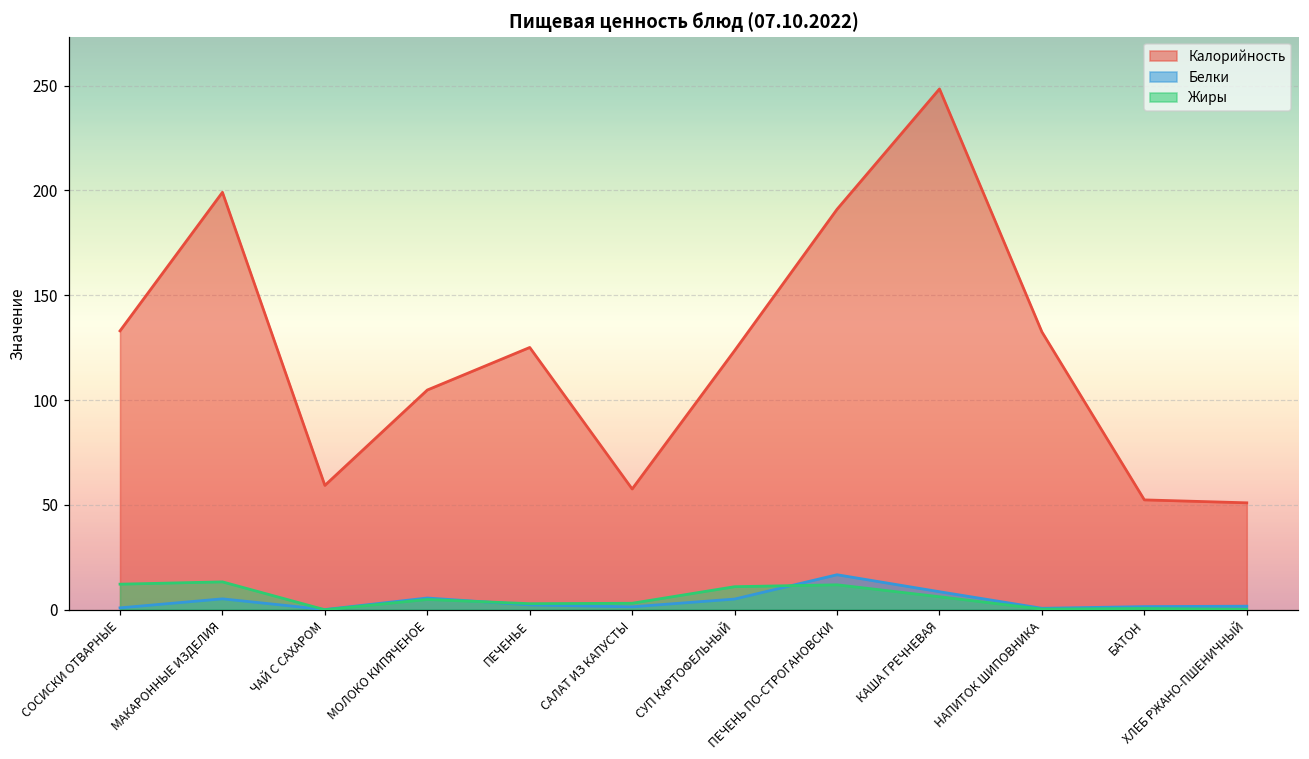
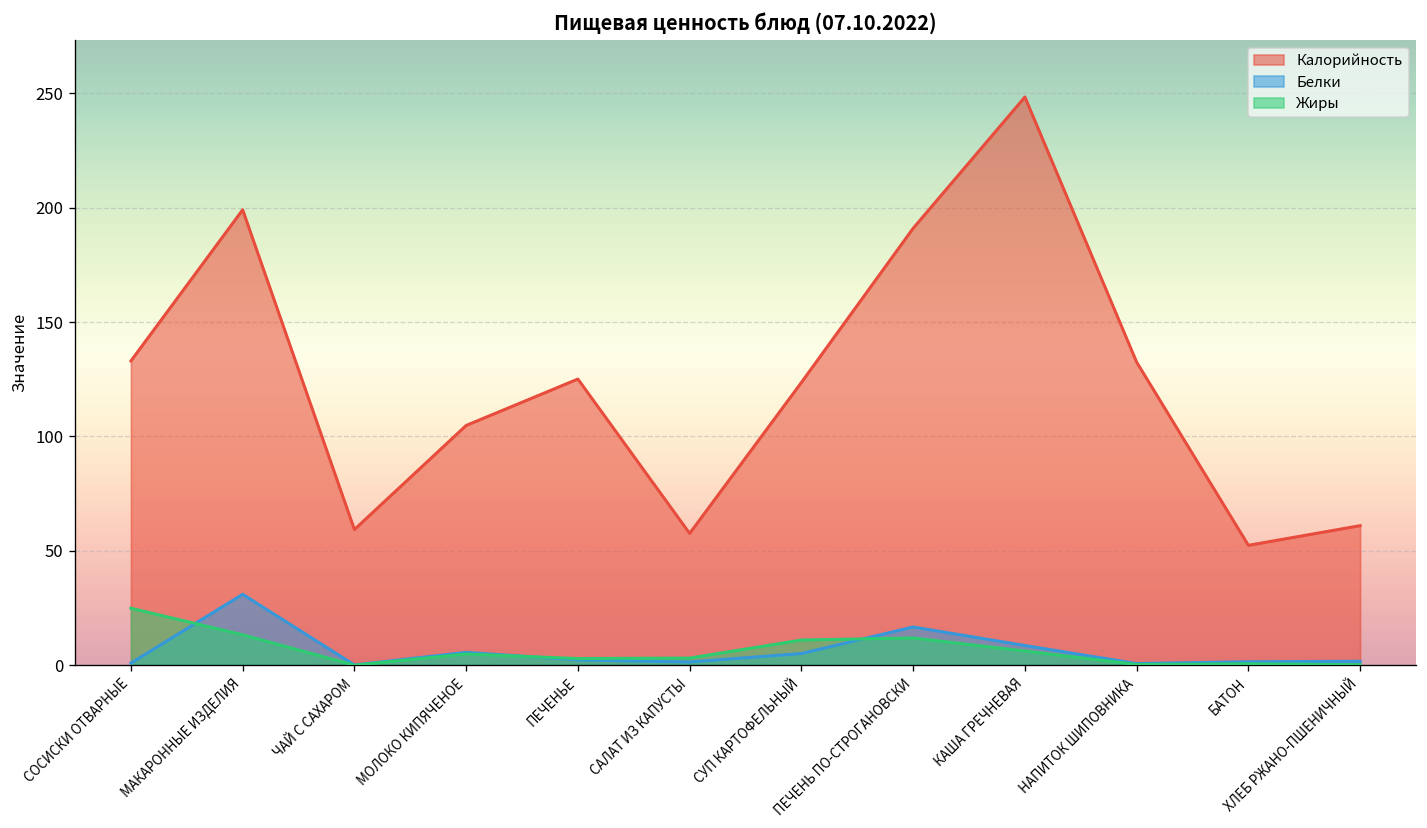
  {
    "Калорийность": {
      "СОСИСКИ ОТВАРНЫЕ": 133,
      "МАКАРОННЫЕ ИЗДЕЛИЯ": 199,
      "ЧАЙ С САХАРОМ": 59,
      "МОЛОКО КИПЯЧЕНОЕ": 105,
      "ПЕЧЕНЬЕ": 125,
      "САЛАТ ИЗ КАПУСТЫ": 58,
      "СУП КАРТОФЕЛЬНЫЙ": 124,
      "ПЕЧЕНЬ ПО-СТРОГАНОВСКИ": 191,
      "КАША ГРЕЧНЕВАЯ": 248,
      "НАПИТОК ШИПОВНИКА": 133,
      "БАТОН": 52,
-     "ХЛЕБ РЖАНО-ПШЕНИЧНЫЙ": 51
+     "ХЛЕБ РЖАНО-ПШЕНИЧНЫЙ": 61
    },
    "Белки": {
      "СОСИСКИ ОТВАРНЫЕ": 1,
-     "МАКАРОННЫЕ ИЗДЕЛИЯ": 5,
+     "МАКАРОННЫЕ ИЗДЕЛИЯ": 31,
      "САЛАТ ИЗ КАПУСТЫ": 1,
      "СУП КАРТОФЕЛЬНЫЙ": 5,
      "ПЕЧЕНЬ ПО-СТРОГАНОВСКИ": 17,
      "КАША ГРЕЧНЕВАЯ": 9,
      "ХЛЕБ РЖАНО-ПШЕНИЧНЫЙ": 2
    },
    "Жиры": {
-     "СОСИСКИ ОТВАРНЫЕ": 12,
+     "СОСИСКИ ОТВАРНЫЕ": 25,
      "МАКАРОННЫЕ ИЗДЕЛИЯ": 13,
      "САЛАТ ИЗ КАПУСТЫ": 3,
      "СУП КАРТОФЕЛЬНЫЙ": 11,
      "ПЕЧЕНЬ ПО-СТРОГАНОВСКИ": 12,
      "КАША ГРЕЧНЕВАЯ": 6,
      "ХЛЕБ РЖАНО-ПШЕНИЧНЫЙ": 0
    }
  }
